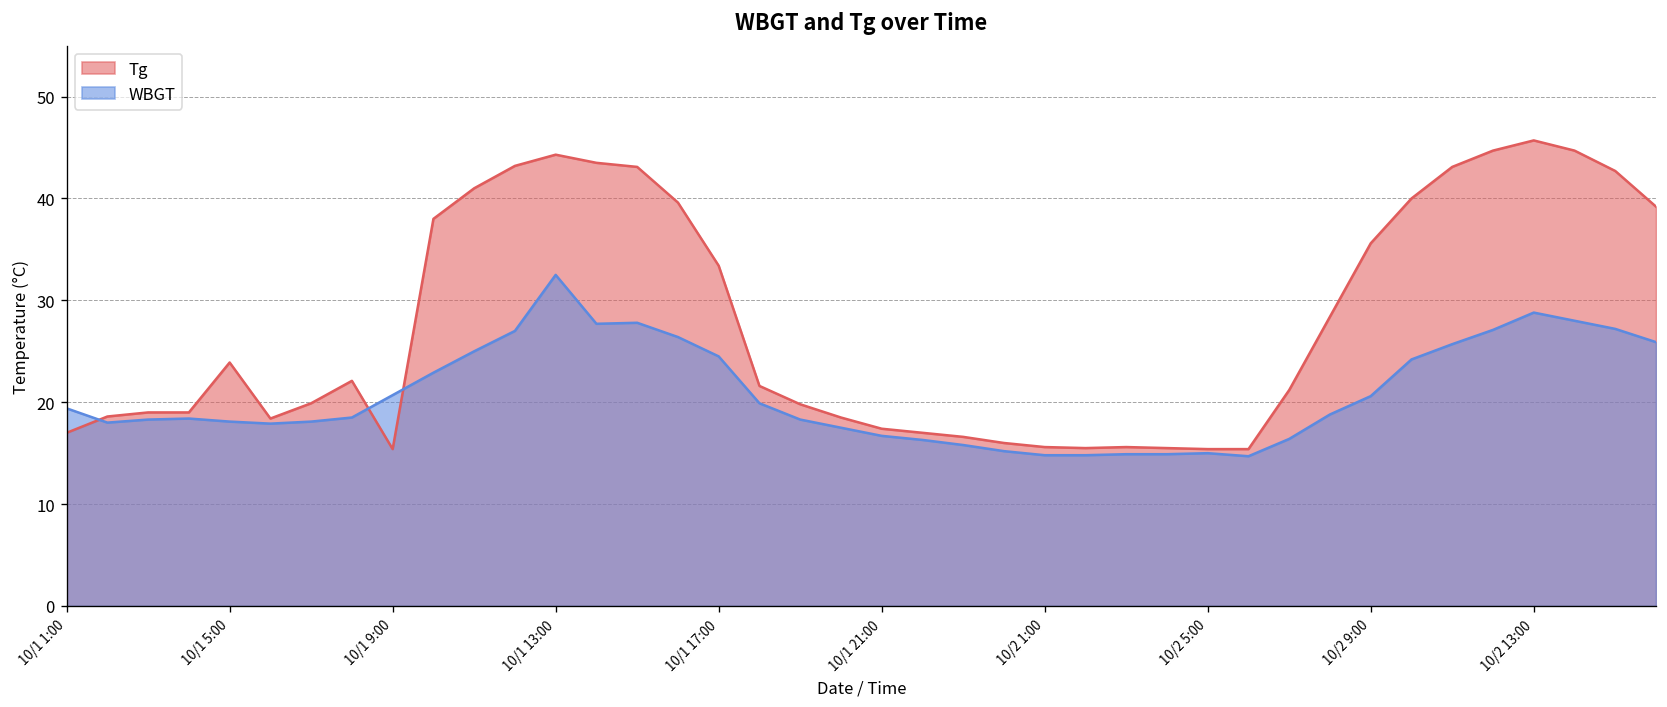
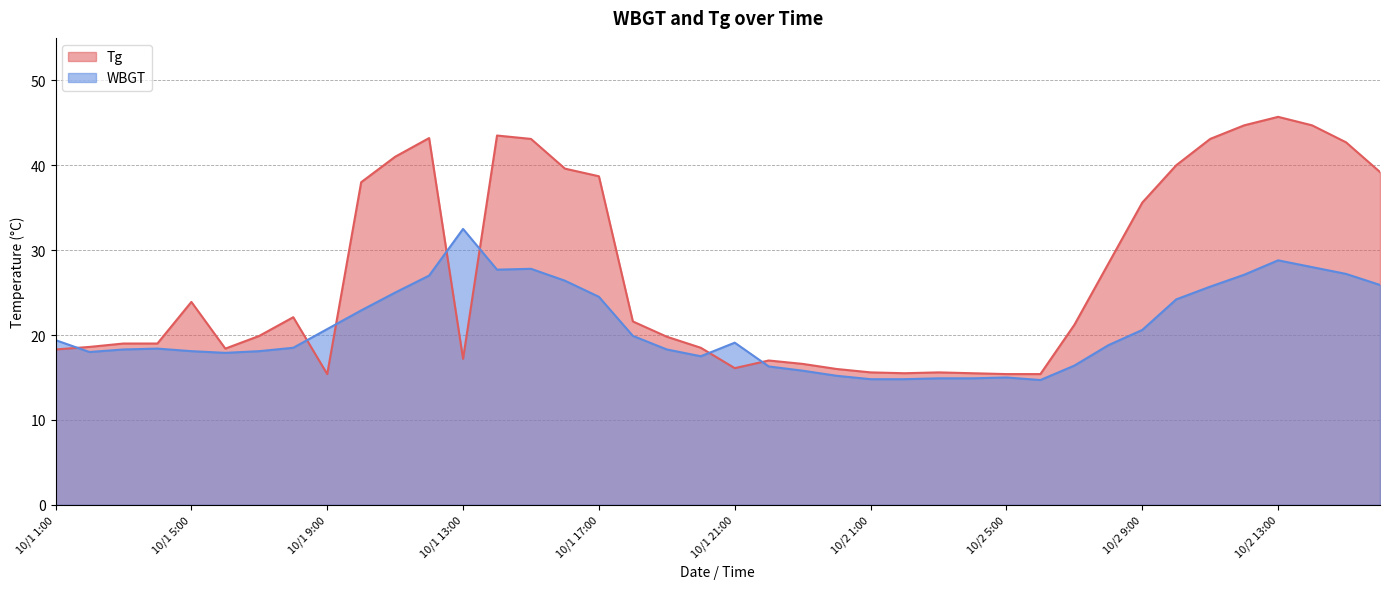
  {
    "Tg": {
-     "10/1 1:00": 17,
+     "10/1 1:00": 18,
      "10/1 5:00": 24,
      "10/1 9:00": 15,
-     "10/1 13:00": 44,
-     "10/1 17:00": 33,
-     "10/1 21:00": 17,
+     "10/1 13:00": 17,
+     "10/1 17:00": 39,
+     "10/1 21:00": 16,
      "10/2 1:00": 16,
      "10/2 5:00": 15,
      "10/2 9:00": 36,
      "10/2 13:00": 46
    },
    "WBGT": {
      "10/1 1:00": 19,
      "10/1 5:00": 18,
      "10/1 9:00": 21,
      "10/1 13:00": 33,
      "10/1 17:00": 25,
-     "10/1 21:00": 17,
+     "10/1 21:00": 19,
      "10/2 1:00": 15,
      "10/2 5:00": 15,
      "10/2 9:00": 21,
      "10/2 13:00": 29
    }
  }
